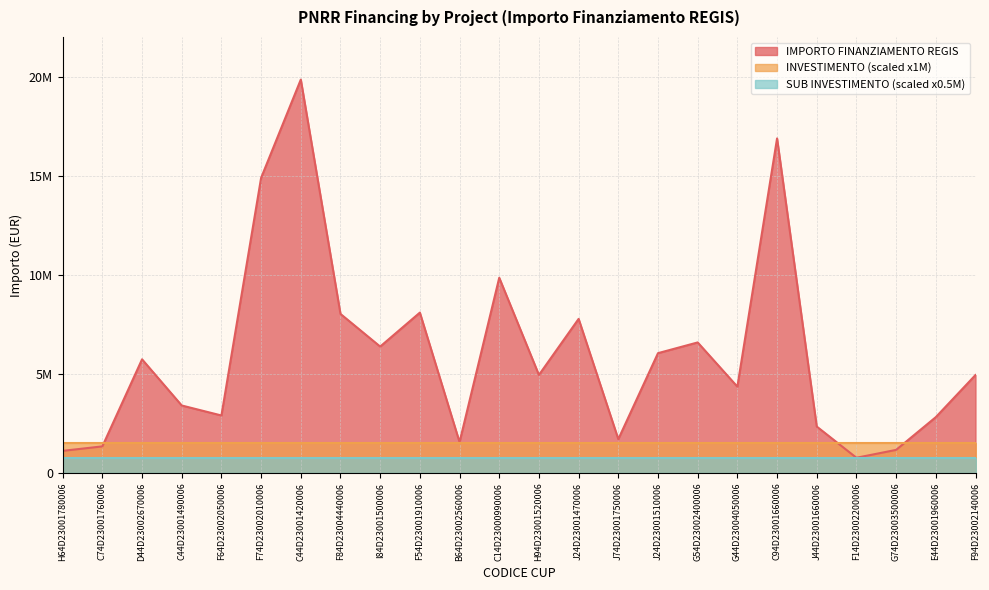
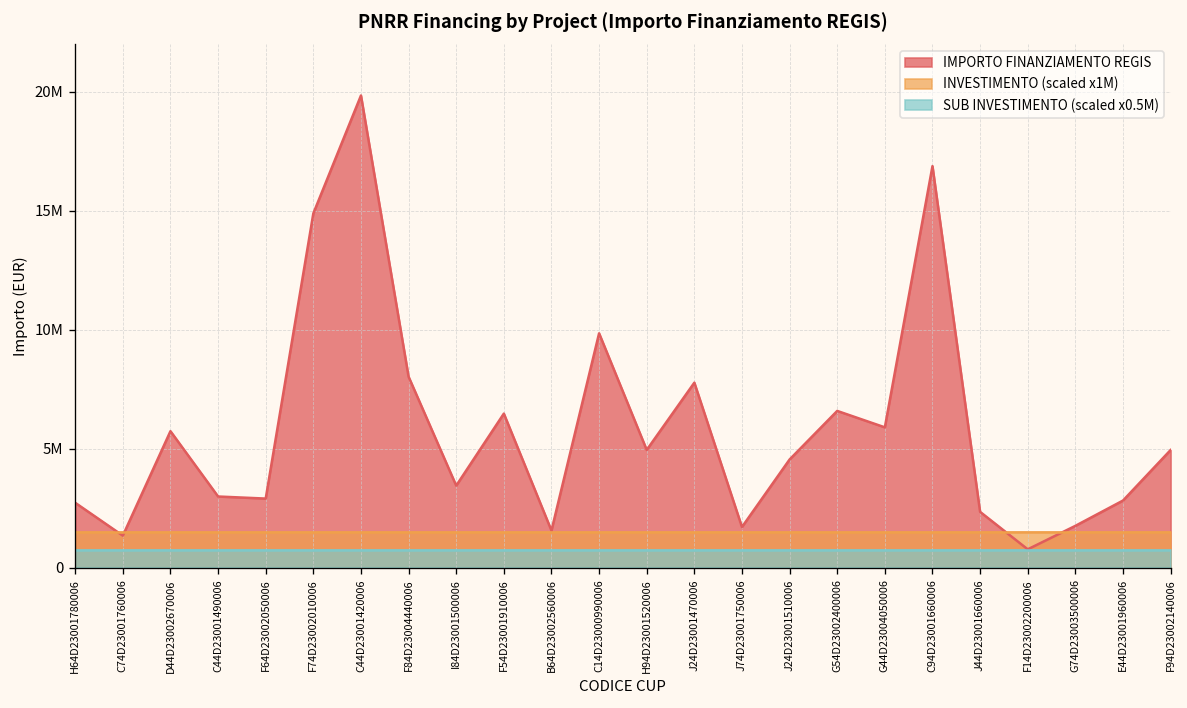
  {
    "IMPORTO FINANZIAMENTO REGIS": {
-     "H64D23001780006": 1100000,
+     "H64D23001780006": 2700000,
      "C74D23001760006": 1300000,
      "D44D23002670006": 5700000,
-     "C44D23001490006": 3400000,
+     "C44D23001490006": 3000000,
      "F64D23002050006": 2900000,
      "F74D23002010006": 14900000,
      "C44D23001420006": 19800000,
      "F84D23004440006": 8000000,
-     "I84D23001500006": 6400000,
-     "F54D23001910006": 8100000,
+     "I84D23001500006": 3400000,
+     "F54D23001910006": 6500000,
      "C14D23000990006": 9900000,
      "H94D23001520006": 4900000,
      "J24D23001470006": 7800000,
      "J74D23001750006": 1700000,
-     "J24D23001510006": 6000000,
+     "J24D23001510006": 4500000,
      "G54D23002400006": 6600000,
-     "G44D23004050006": 4400000,
+     "G44D23004050006": 5900000,
      "C94D23001660006": 16900000,
      "J44D23001660006": 2300000,
-     "G74D23003500006": 1200000,
+     "G74D23003500006": 1800000,
      "E44D23001960006": 2800000,
      "F94D23002140006": 4900000
    },
    "INVESTIMENTO (scaled x1M)": {
      "H64D23001780006": 1500000,
      "C74D23001760006": 1500000,
      "D44D23002670006": 1500000,
      "C44D23001490006": 1500000,
      "F64D23002050006": 1500000,
      "F74D23002010006": 1500000,
      "C44D23001420006": 1500000,
      "F84D23004440006": 1500000,
      "I84D23001500006": 1500000,
      "F54D23001910006": 1500000,
      "C14D23000990006": 1500000,
      "H94D23001520006": 1500000,
      "J24D23001470006": 1500000,
      "J74D23001750006": 1500000,
      "J24D23001510006": 1500000,
      "G54D23002400006": 1500000,
      "G44D23004050006": 1500000,
      "C94D23001660006": 1500000,
      "J44D23001660006": 1500000,
      "F14D23002200006": 1500000,
      "G74D23003500006": 1500000,
      "E44D23001960006": 1500000,
      "F94D23002140006": 1500000
    },
    "SUB INVESTIMENTO (scaled x0.5M)": {
      "H64D23001780006": 800000,
      "C74D23001760006": 800000,
      "D44D23002670006": 800000,
      "C44D23001490006": 800000,
      "F64D23002050006": 800000,
      "F74D23002010006": 800000,
      "C44D23001420006": 800000,
      "F84D23004440006": 800000,
      "I84D23001500006": 800000,
      "F54D23001910006": 800000,
      "B64D23002560006": 800000,
      "C14D23000990006": 800000,
      "H94D23001520006": 800000,
      "J24D23001470006": 800000,
      "J74D23001750006": 800000,
      "J24D23001510006": 800000,
      "G54D23002400006": 800000,
      "G44D23004050006": 800000,
      "C94D23001660006": 800000,
      "J44D23001660006": 800000,
      "G74D23003500006": 800000,
      "E44D23001960006": 800000,
      "F94D23002140006": 800000
    }
  }
